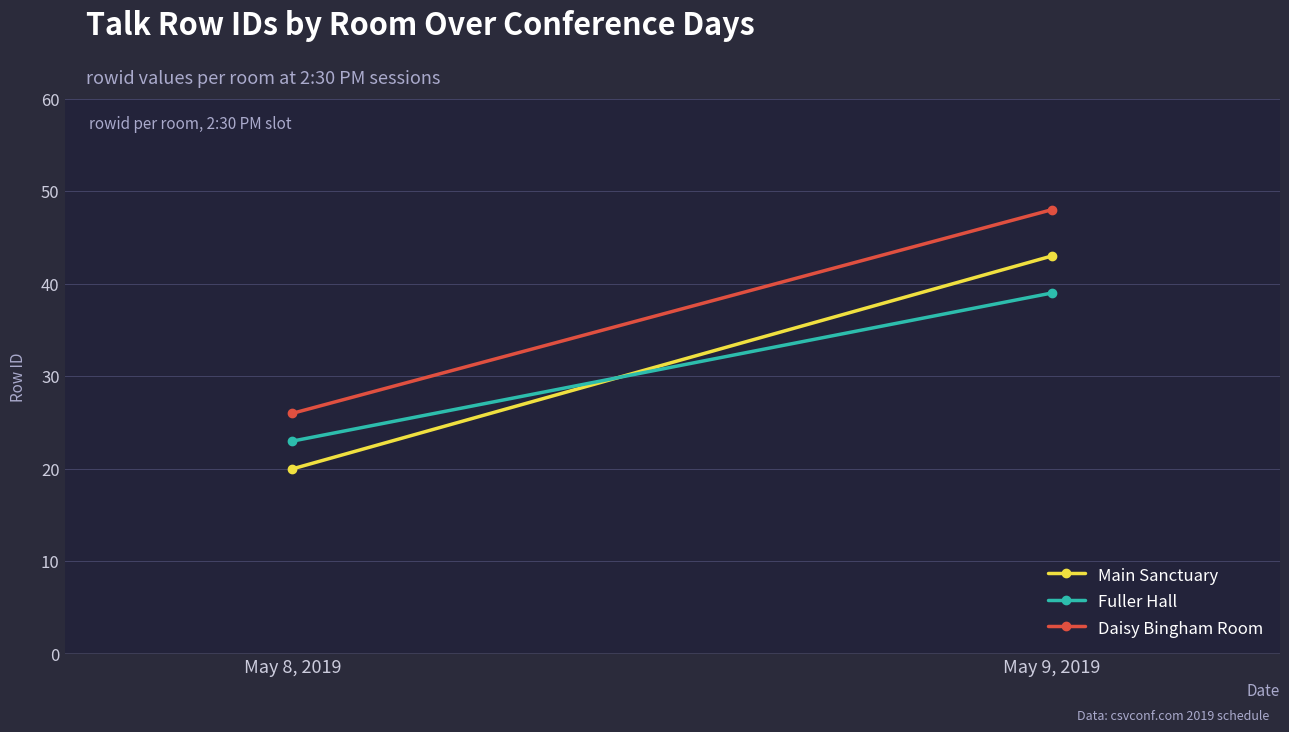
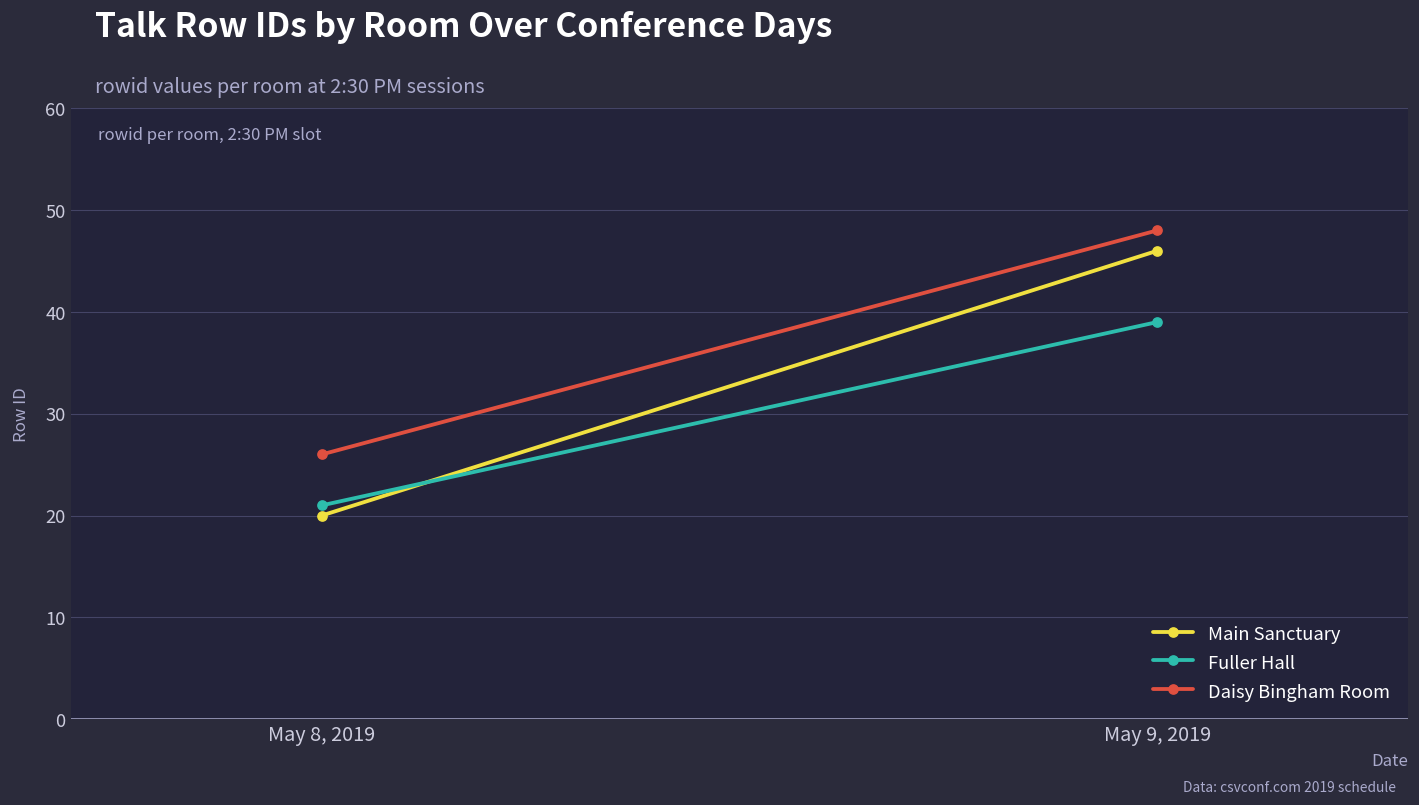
  {
    "Main Sanctuary": {
      "May 8, 2019": 20,
-     "May 9, 2019": 43
+     "May 9, 2019": 46
    },
    "Fuller Hall": {
-     "May 8, 2019": 23,
+     "May 8, 2019": 21,
      "May 9, 2019": 39
    },
    "Daisy Bingham Room": {
      "May 8, 2019": 26,
      "May 9, 2019": 48
    }
  }
